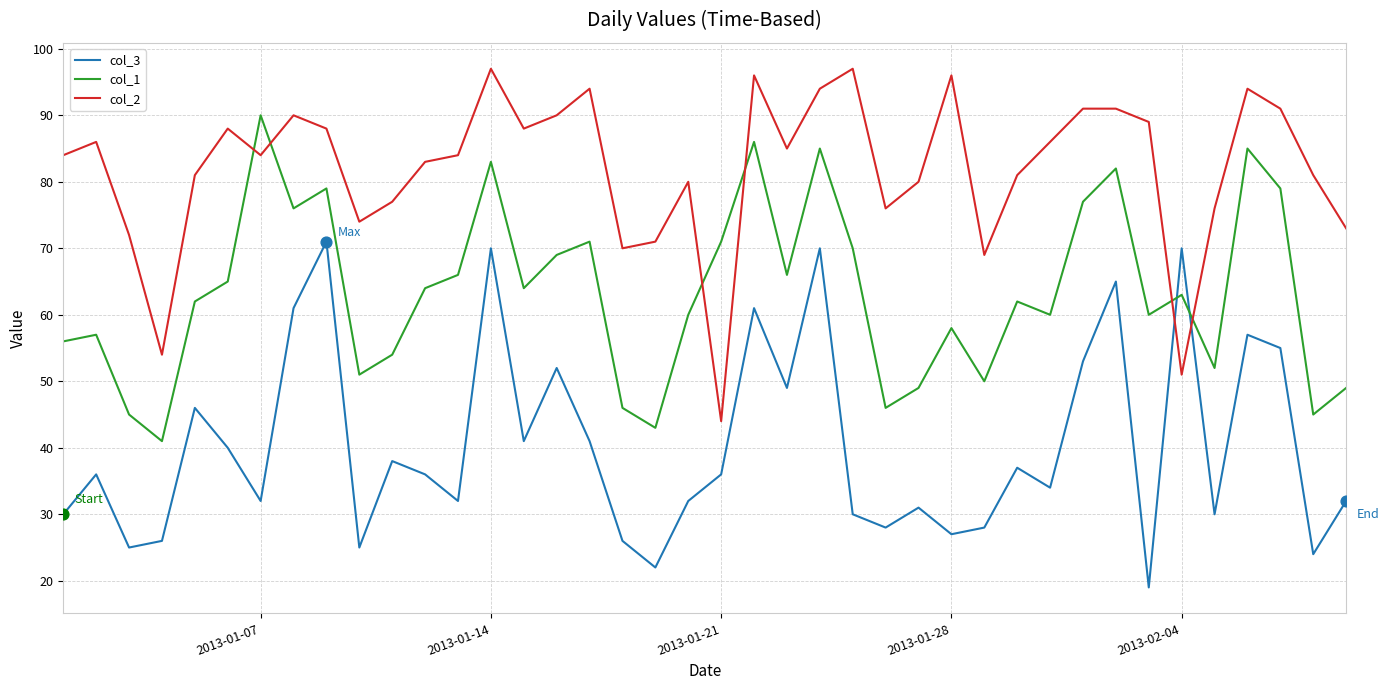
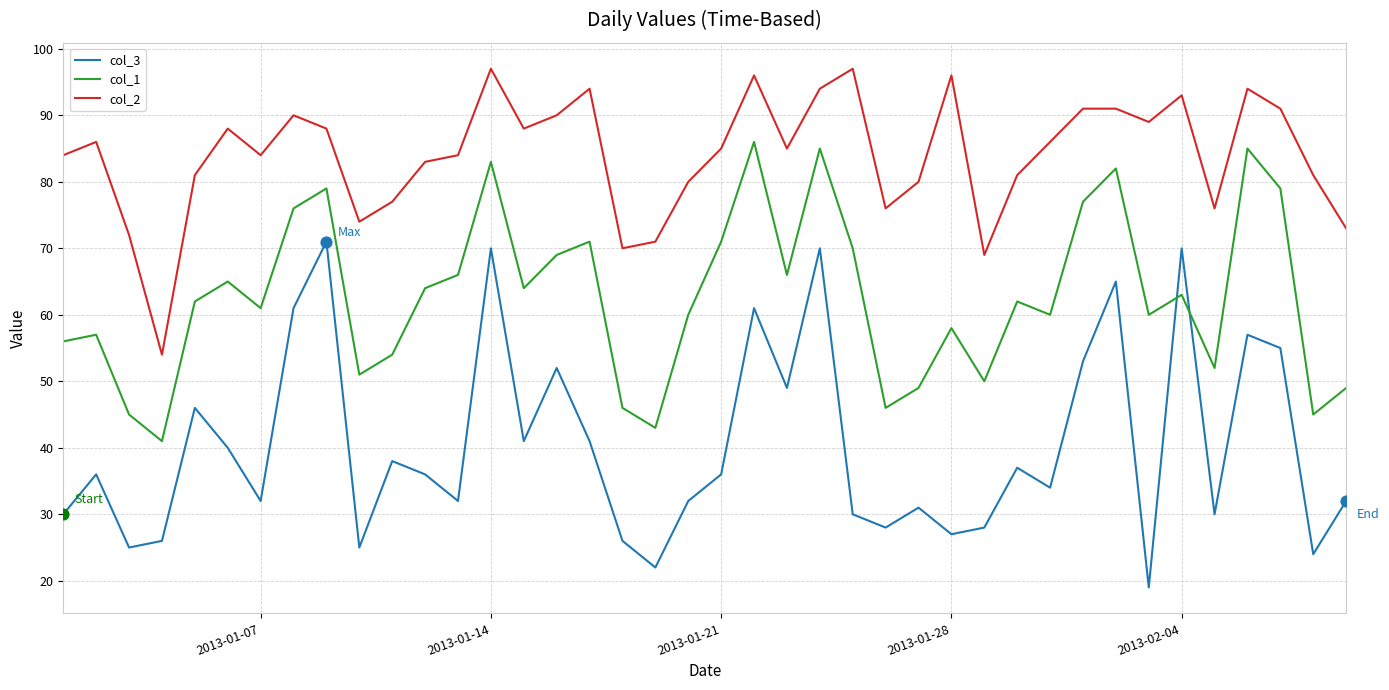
  {
    "col_1": {
-     "2013-01-07": 90,
+     "2013-01-07": 61,
      "2013-01-14": 83,
      "2013-01-21": 71,
      "2013-01-28": 58,
      "2013-02-04": 63
    },
    "col_2": {
      "2013-01-07": 84,
      "2013-01-14": 97,
-     "2013-01-21": 44,
+     "2013-01-21": 85,
      "2013-01-28": 96,
-     "2013-02-04": 51
+     "2013-02-04": 93
    }
  }
